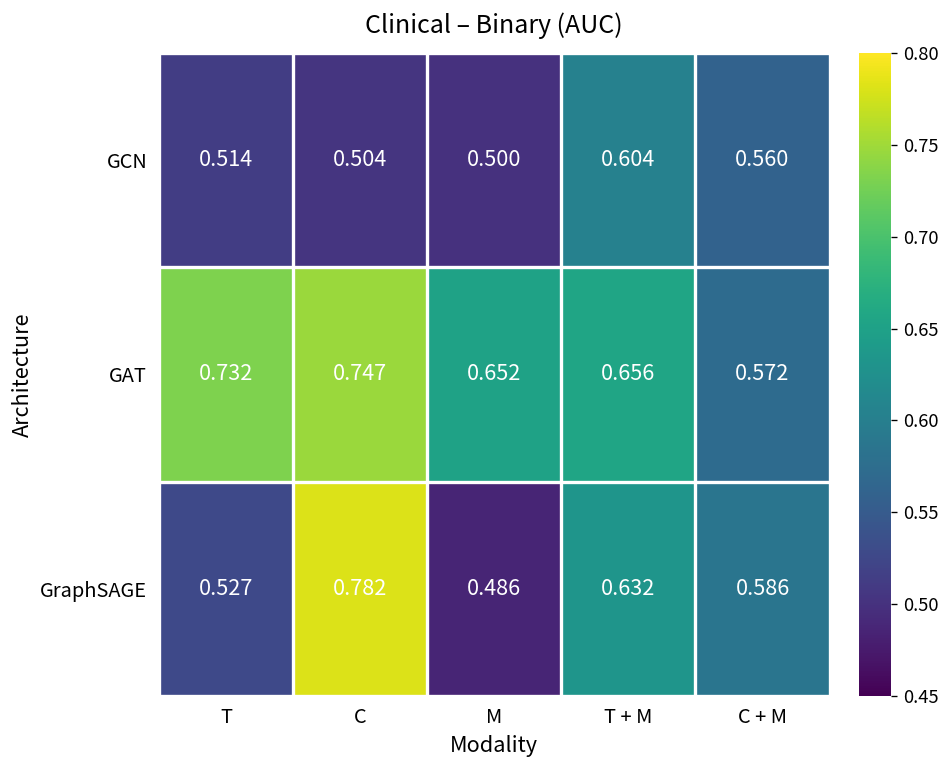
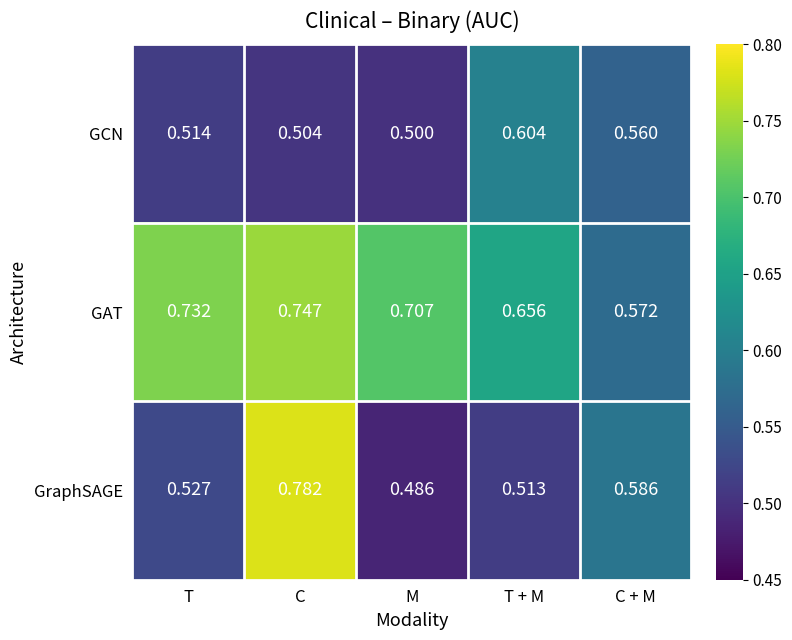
  {
    "GCN": {
      "T": 0.514,
      "C": 0.504,
      "M": 0.500,
      "T + M": 0.604,
      "C + M": 0.560
    },
    "GAT": {
      "T": 0.732,
      "C": 0.747,
-     "M": 0.652,
+     "M": 0.707,
      "T + M": 0.656,
      "C + M": 0.572
    },
    "GraphSAGE": {
      "T": 0.527,
      "C": 0.782,
      "M": 0.486,
-     "T + M": 0.632,
+     "T + M": 0.513,
      "C + M": 0.586
    }
  }
